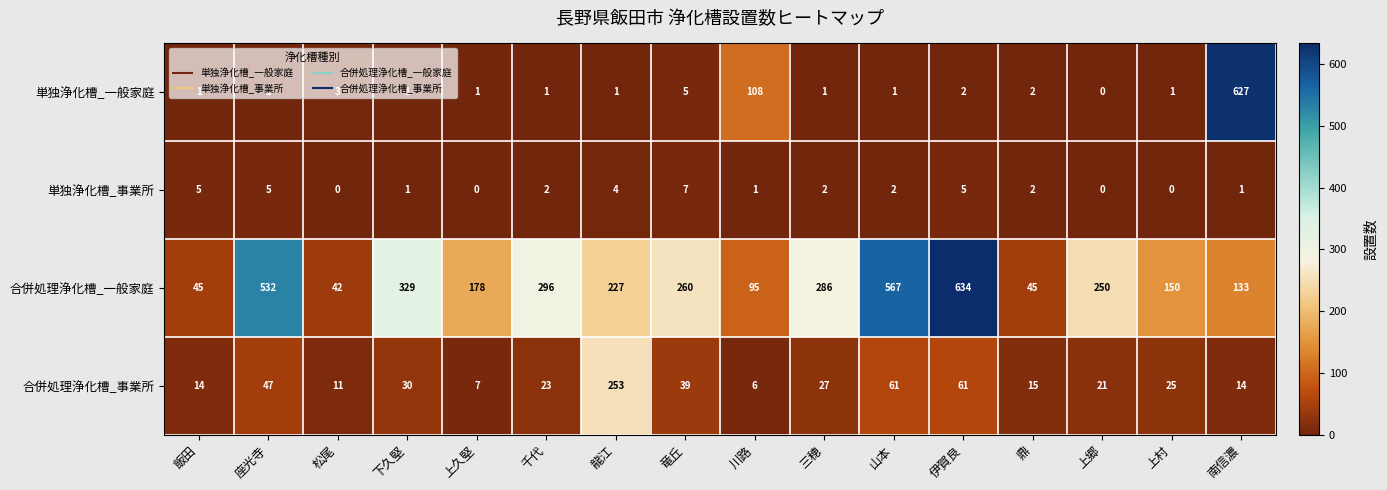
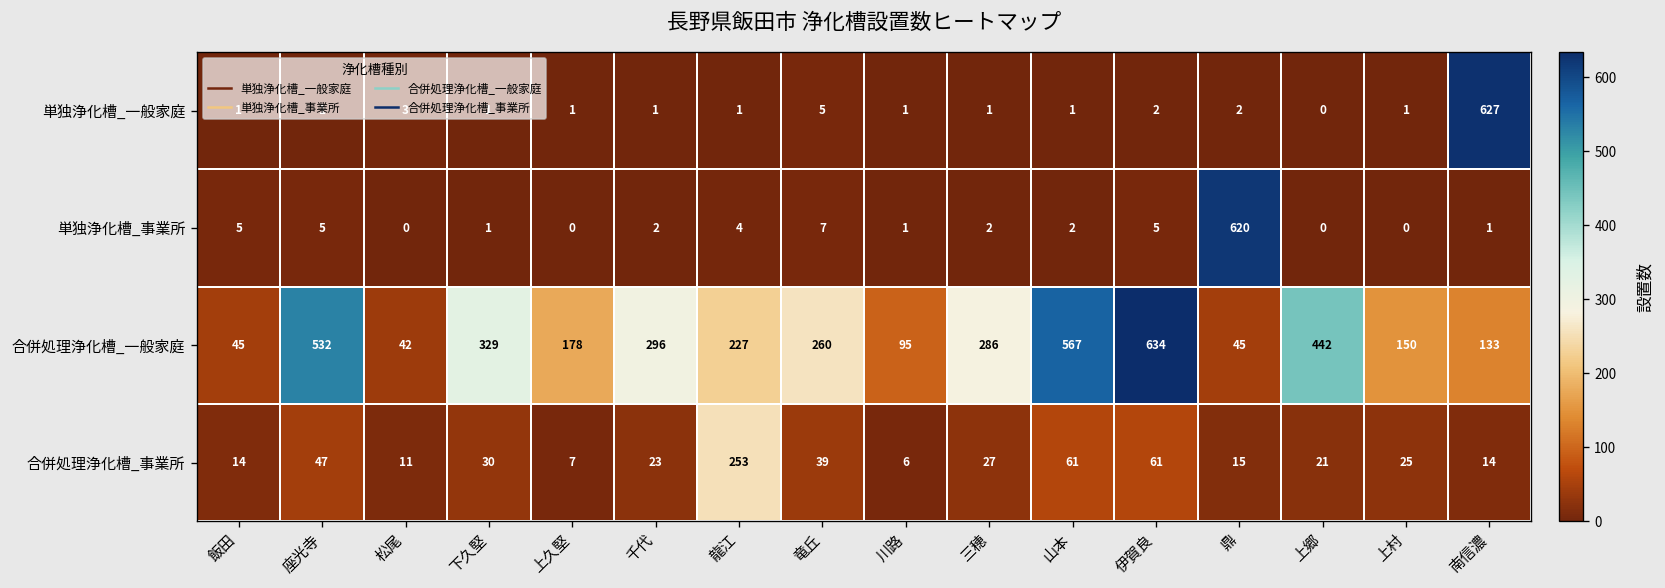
  {
    "単独浄化槽_一般家庭": {
      "上久堅": 1,
      "千代": 1,
      "龍江": 1,
      "竜丘": 5,
-     "川路": 108,
+     "川路": 1,
      "三穂": 1,
      "山本": 1,
      "伊賀良": 2,
      "鼎": 2,
      "上郷": 0,
      "上村": 1,
      "南信濃": 627
    },
    "単独浄化槽_事業所": {
      "飯田": 5,
      "座光寺": 5,
      "松尾": 0,
      "下久堅": 1,
      "上久堅": 0,
      "千代": 2,
      "龍江": 4,
      "竜丘": 7,
      "川路": 1,
      "三穂": 2,
      "山本": 2,
      "伊賀良": 5,
-     "鼎": 2,
+     "鼎": 620,
      "上郷": 0,
      "上村": 0,
      "南信濃": 1
    },
    "合併処理浄化槽_一般家庭": {
      "飯田": 45,
      "座光寺": 532,
      "松尾": 42,
      "下久堅": 329,
      "上久堅": 178,
      "千代": 296,
      "龍江": 227,
      "竜丘": 260,
      "川路": 95,
      "三穂": 286,
      "山本": 567,
      "伊賀良": 634,
      "鼎": 45,
-     "上郷": 250,
+     "上郷": 442,
      "上村": 150,
      "南信濃": 133
    },
    "合併処理浄化槽_事業所": {
      "飯田": 14,
      "座光寺": 47,
      "松尾": 11,
      "下久堅": 30,
      "上久堅": 7,
      "千代": 23,
      "龍江": 253,
      "竜丘": 39,
      "川路": 6,
      "三穂": 27,
      "山本": 61,
      "伊賀良": 61,
      "鼎": 15,
      "上郷": 21,
      "上村": 25,
      "南信濃": 14
    }
  }
